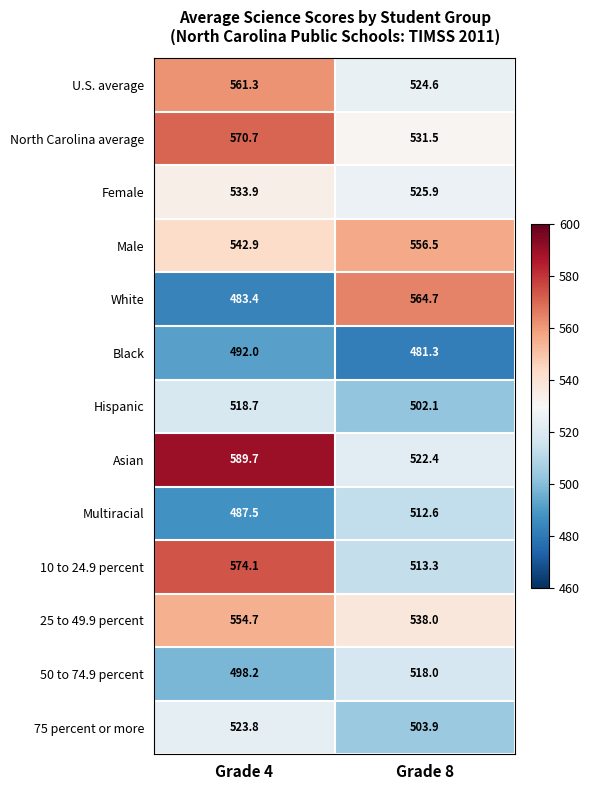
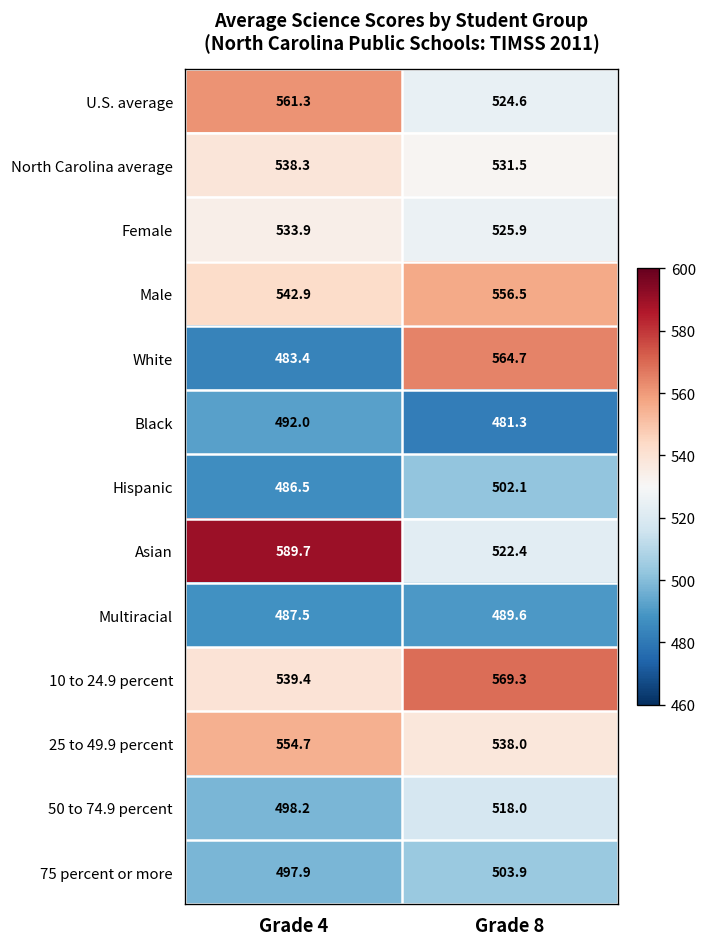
  {
    "U.S. average": {
      "Grade 4": 561.3,
      "Grade 8": 524.6
    },
    "North Carolina average": {
-     "Grade 4": 570.7,
+     "Grade 4": 538.3,
      "Grade 8": 531.5
    },
    "Female": {
      "Grade 4": 533.9,
      "Grade 8": 525.9
    },
    "Male": {
      "Grade 4": 542.9,
      "Grade 8": 556.5
    },
    "White": {
      "Grade 4": 483.4,
      "Grade 8": 564.7
    },
    "Black": {
      "Grade 4": 492.0,
      "Grade 8": 481.3
    },
    "Hispanic": {
-     "Grade 4": 518.7,
+     "Grade 4": 486.5,
      "Grade 8": 502.1
    },
    "Asian": {
      "Grade 4": 589.7,
      "Grade 8": 522.4
    },
    "Multiracial": {
      "Grade 4": 487.5,
-     "Grade 8": 512.6
+     "Grade 8": 489.6
    },
    "10 to 24.9 percent": {
-     "Grade 4": 574.1,
-     "Grade 8": 513.3
+     "Grade 4": 539.4,
+     "Grade 8": 569.3
    },
    "25 to 49.9 percent": {
      "Grade 4": 554.7,
      "Grade 8": 538.0
    },
    "50 to 74.9 percent": {
      "Grade 4": 498.2,
      "Grade 8": 518.0
    },
    "75 percent or more": {
-     "Grade 4": 523.8,
+     "Grade 4": 497.9,
      "Grade 8": 503.9
    }
  }
